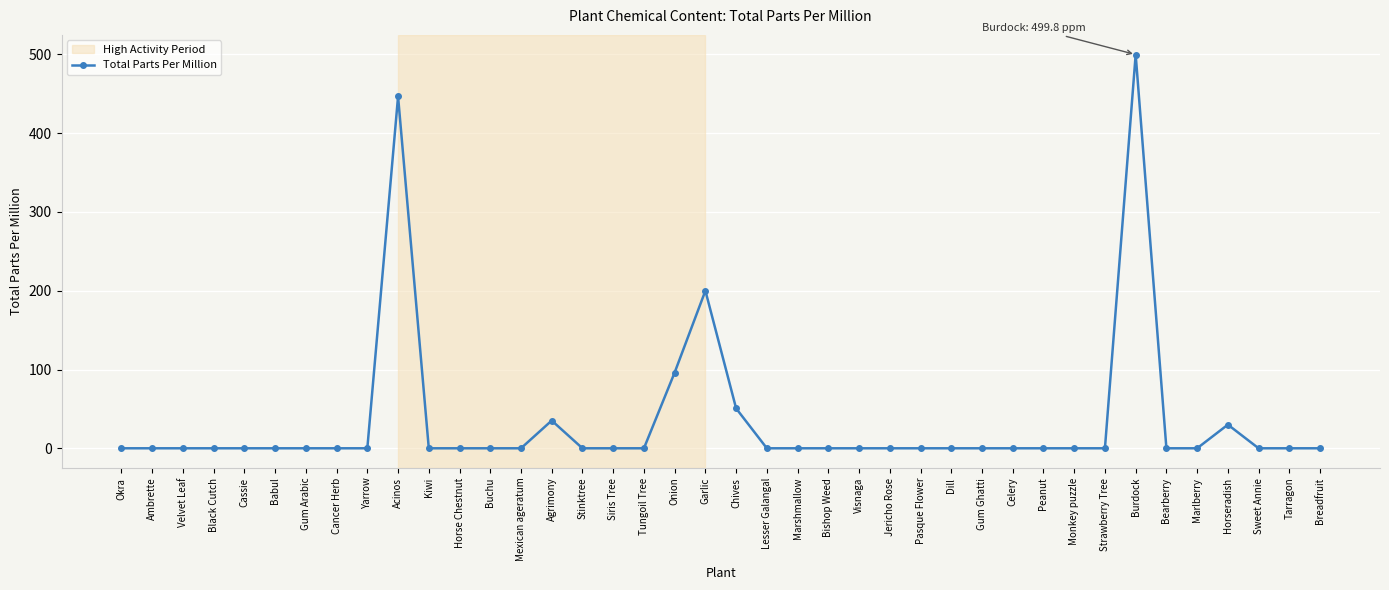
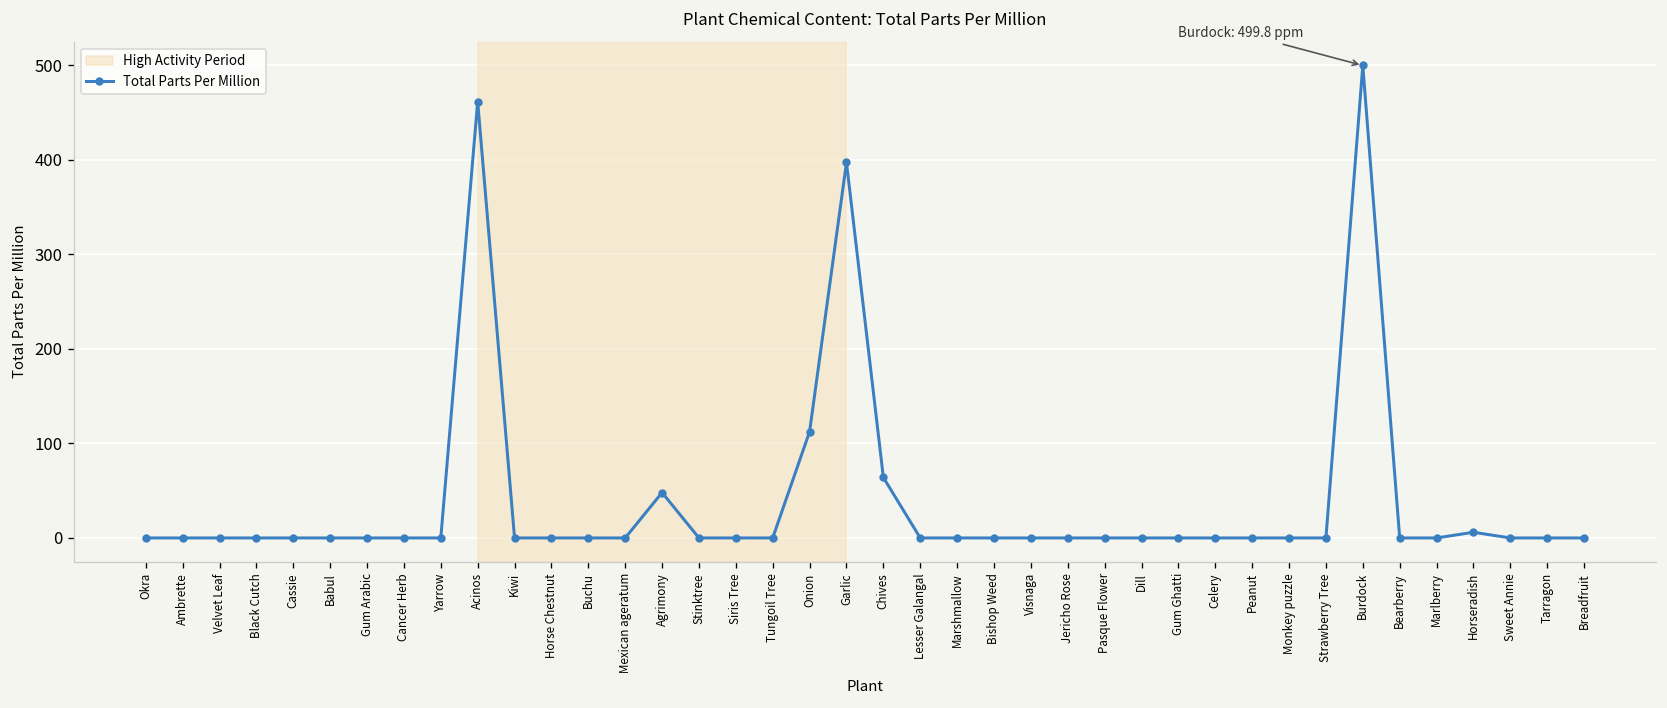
  {
    "Okra": 0,
    "Ambrette": 0,
    "Velvet Leaf": 0,
    "Black Cutch": 0,
    "Cassie": 0,
    "Babul": 0,
    "Gum Arabic": 0,
    "Cancer Herb": 0,
    "Yarrow": 0,
-   "Acinos": 450,
+   "Acinos": 460,
    "Kiwi": 0,
    "Horse Chestnut": 0,
    "Buchu": 0,
    "Mexican ageratum": 0,
-   "Agrimony": 40,
+   "Agrimony": 50,
    "Stinktree": 0,
    "Siris Tree": 0,
    "Tungoil Tree": 0,
-   "Onion": 100,
-   "Garlic": 200,
-   "Chives": 50,
+   "Onion": 110,
+   "Garlic": 400,
+   "Chives": 60,
    "Lesser Galangal": 0,
    "Marshmallow": 0,
    "Bishop Weed": 0,
    "Visnaga": 0,
    "Jericho Rose": 0,
    "Pasque Flower": 0,
    "Dill": 0,
    "Gum Ghatti": 0,
    "Celery": 0,
    "Peanut": 0,
    "Monkey puzzle": 0,
    "Strawberry Tree": 0,
    "Bearberry": 0,
    "Marlberry": 0,
-   "Horseradish": 30,
+   "Horseradish": 10,
    "Sweet Annie": 0,
    "Tarragon": 0,
    "Breadfruit": 0
  }
